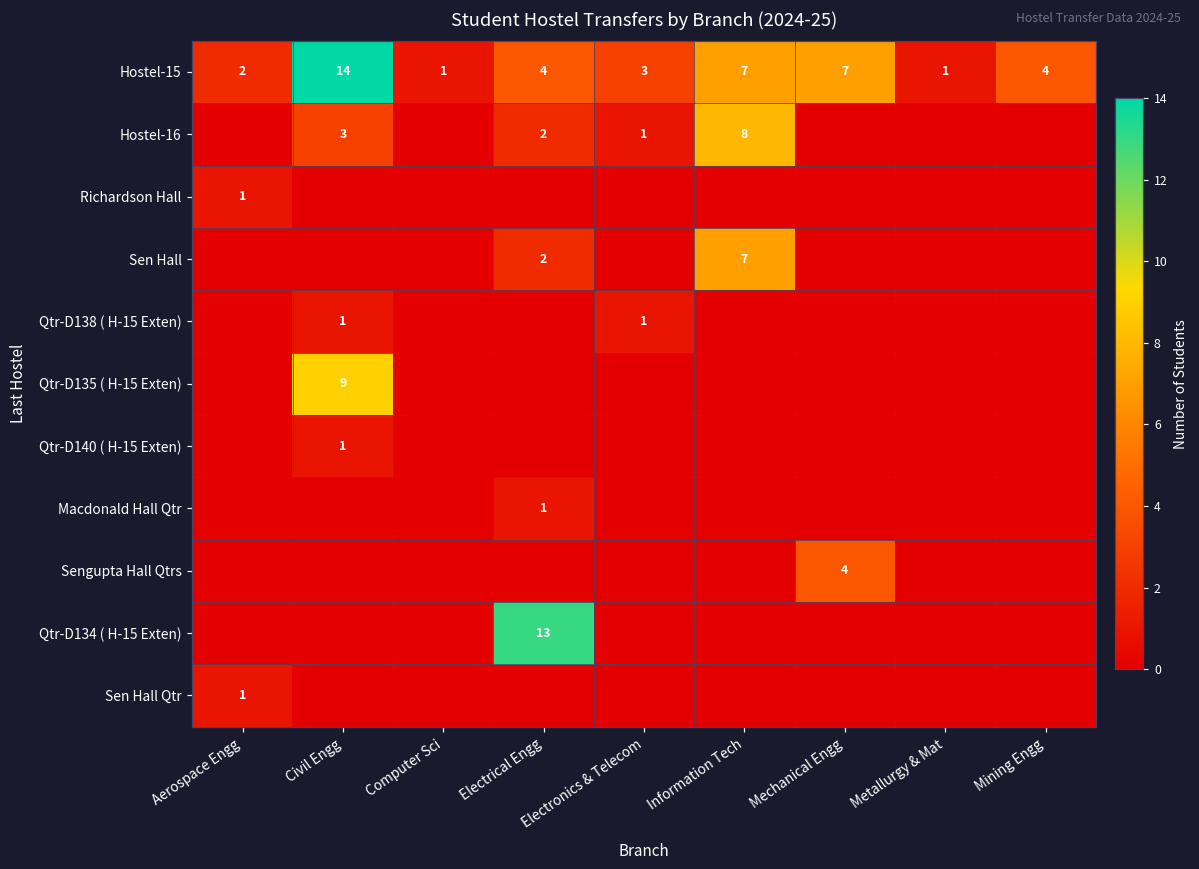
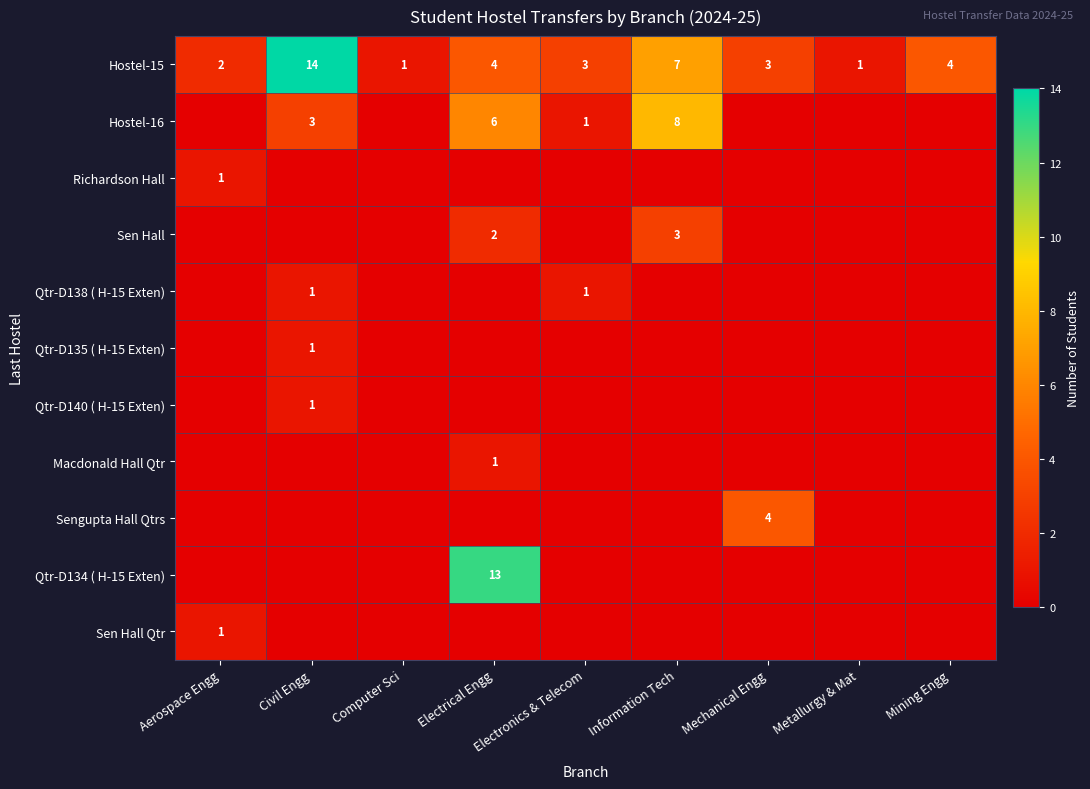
  {
    "Hostel-15": {
      "Aerospace Engg": 2,
      "Civil Engg": 14,
      "Computer Sci": 1,
      "Electrical Engg": 4,
      "Electronics & Telecom": 3,
      "Information Tech": 7,
-     "Mechanical Engg": 7,
+     "Mechanical Engg": 3,
      "Metallurgy & Mat": 1,
      "Mining Engg": 4
    },
    "Hostel-16": {
      "Civil Engg": 3,
-     "Electrical Engg": 2,
+     "Electrical Engg": 6,
      "Electronics & Telecom": 1,
      "Information Tech": 8
    },
    "Richardson Hall": {
      "Aerospace Engg": 1
    },
    "Sen Hall": {
      "Electrical Engg": 2,
-     "Information Tech": 7
+     "Information Tech": 3
    },
    "Qtr-D138 ( H-15 Exten)": {
      "Civil Engg": 1,
      "Electronics & Telecom": 1
    },
    "Qtr-D135 ( H-15 Exten)": {
-     "Civil Engg": 9
+     "Civil Engg": 1
    },
    "Qtr-D140 ( H-15 Exten)": {
      "Civil Engg": 1
    },
    "Macdonald Hall Qtr": {
      "Electrical Engg": 1
    },
    "Sengupta Hall Qtrs": {
      "Mechanical Engg": 4
    },
    "Qtr-D134 ( H-15 Exten)": {
      "Electrical Engg": 13
    },
    "Sen Hall Qtr": {
      "Aerospace Engg": 1
    }
  }
